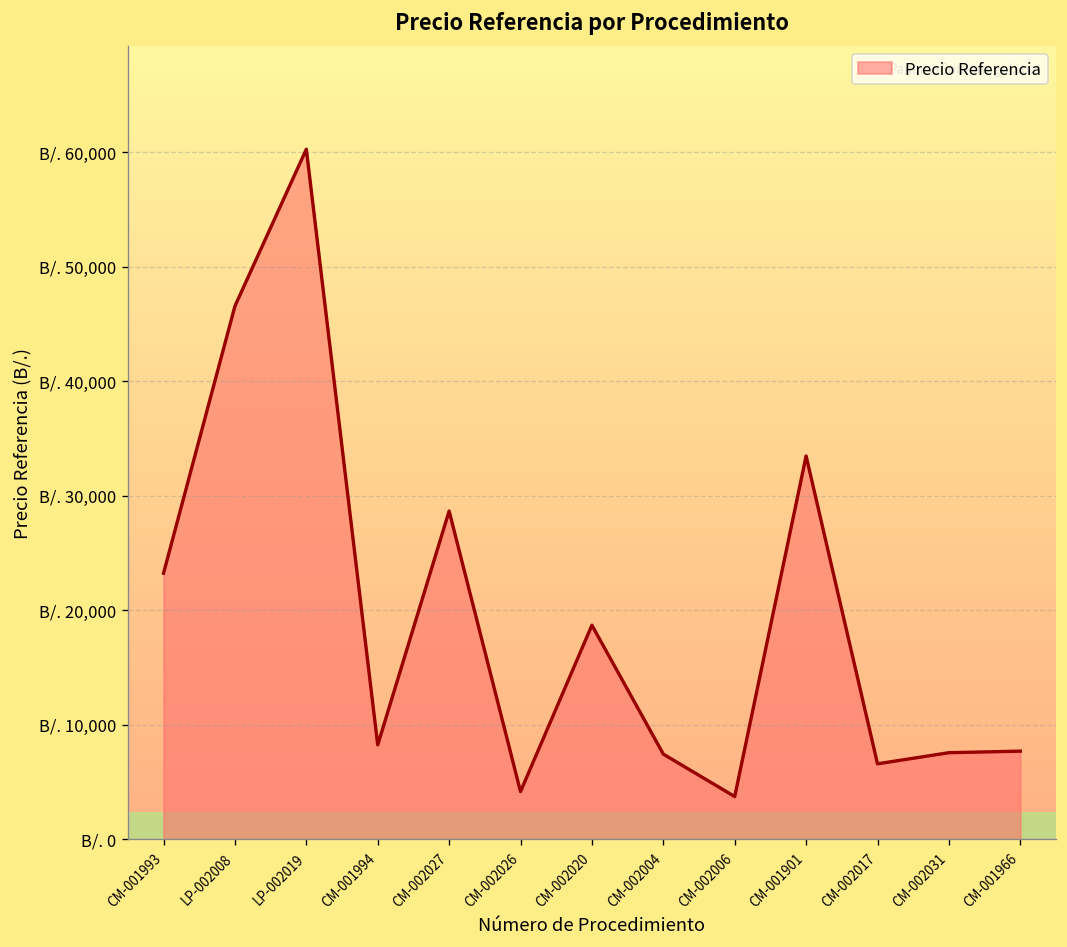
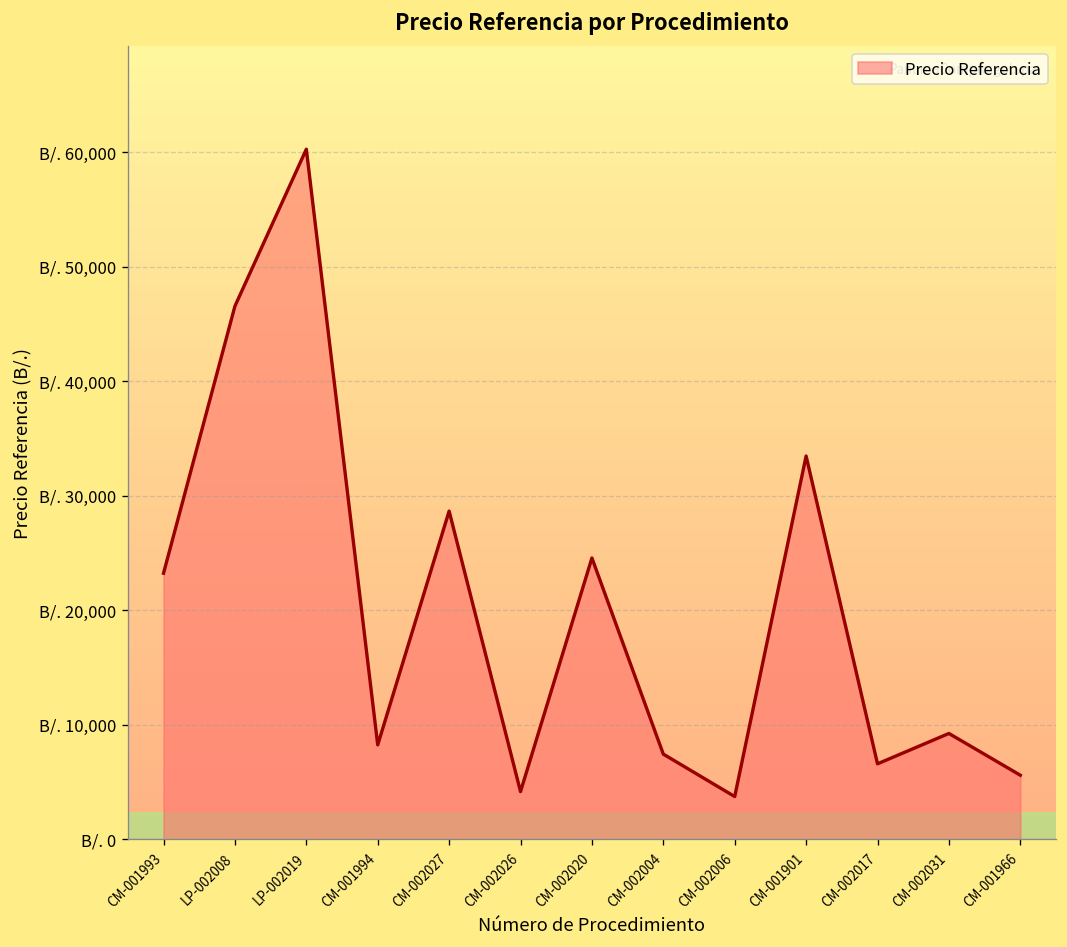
  {
    "CM-001993": "B/. 23,000",
    "LP-002008": "B/. 47,000",
    "LP-002019": "B/. 60,000",
    "CM-001994": "B/. 8,000",
    "CM-002027": "B/. 29,000",
    "CM-002026": "B/. 4,000",
-   "CM-002020": "B/. 19,000",
+   "CM-002020": "B/. 25,000",
    "CM-002004": "B/. 7,000",
    "CM-002006": "B/. 4,000",
    "CM-001901": "B/. 33,000",
    "CM-002017": "B/. 7,000",
-   "CM-002031": "B/. 8,000",
-   "CM-001966": "B/. 8,000"
+   "CM-002031": "B/. 9,000",
+   "CM-001966": "B/. 6,000"
  }
